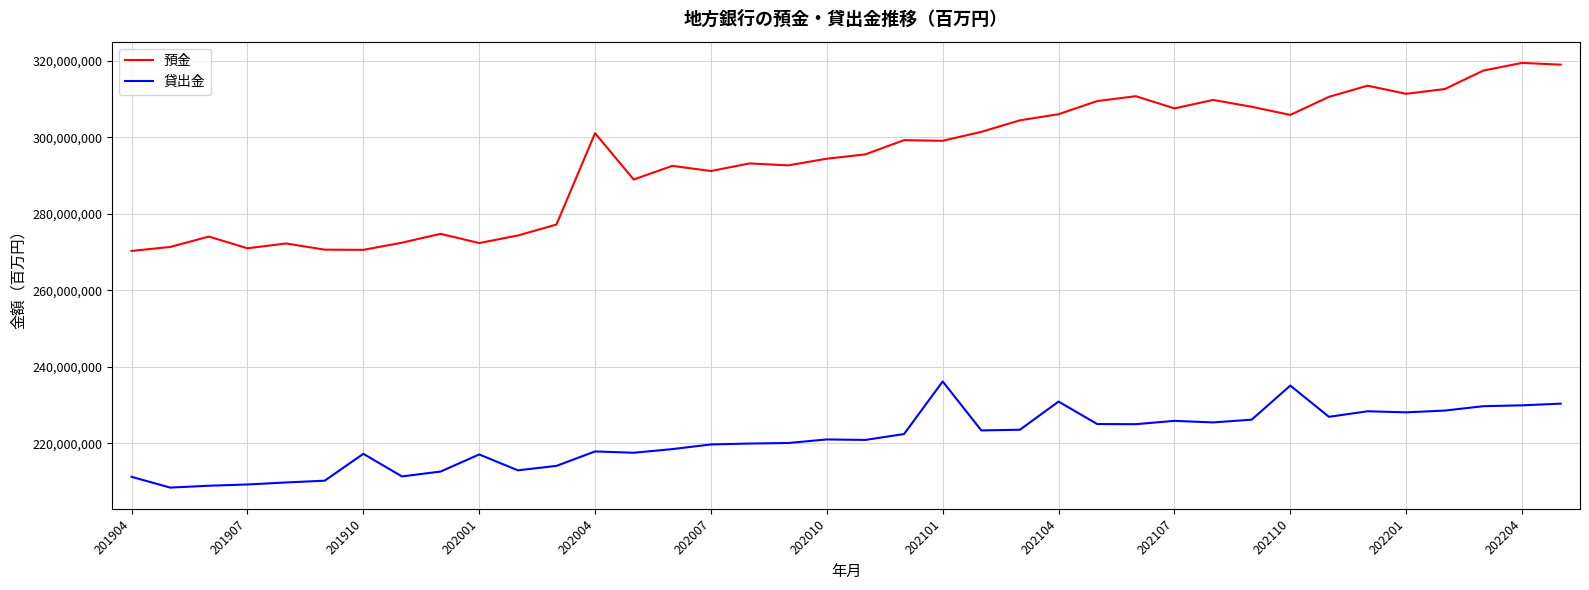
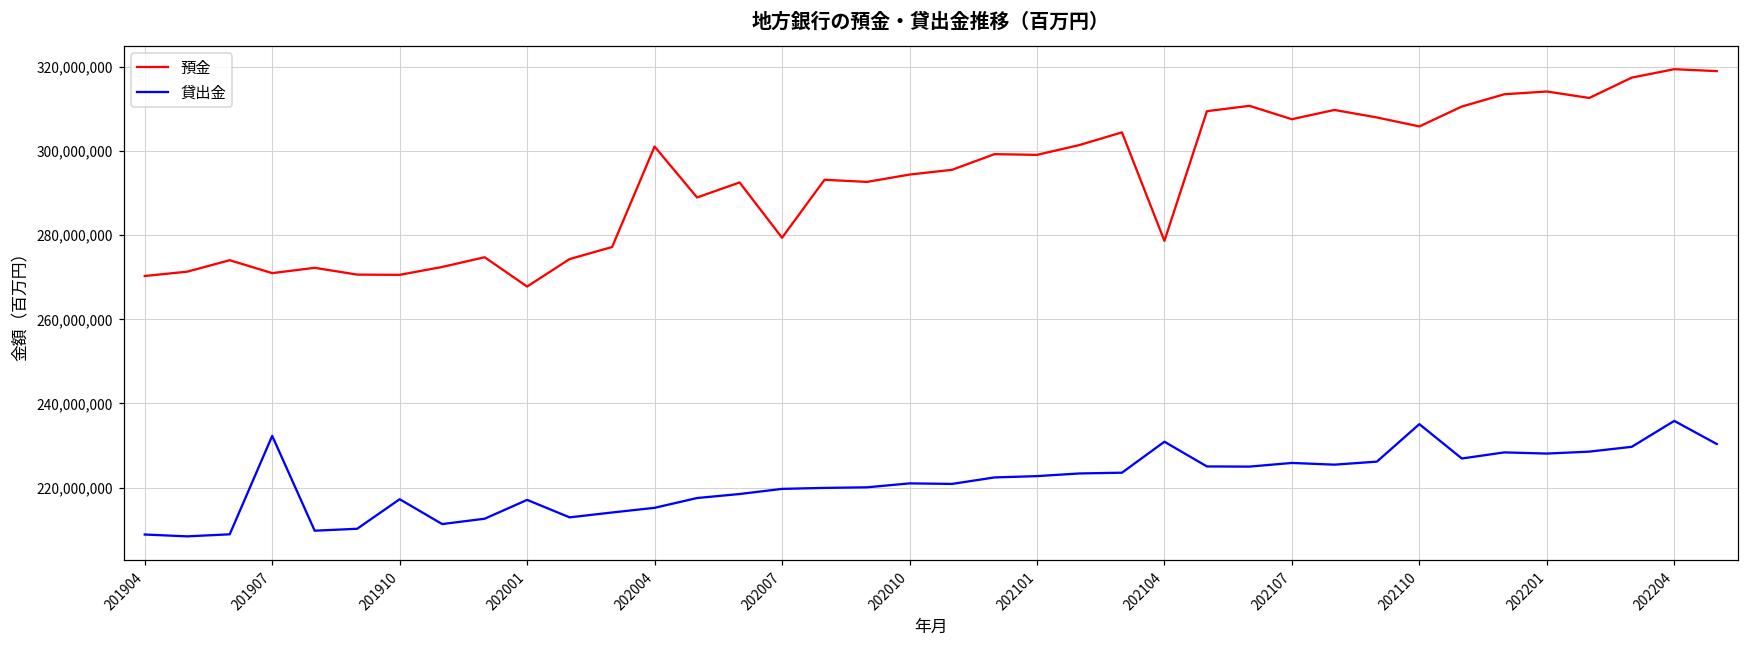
  {
    "預金": {
      "201904": "270,000,000",
      "201907": "271,000,000",
      "201910": "271,000,000",
-     "202001": "272,000,000",
+     "202001": "268,000,000",
      "202004": "301,000,000",
-     "202007": "291,000,000",
+     "202007": "279,000,000",
      "202010": "294,000,000",
      "202101": "299,000,000",
-     "202104": "306,000,000",
+     "202104": "279,000,000",
      "202107": "308,000,000",
      "202110": "306,000,000",
-     "202201": "311,000,000",
+     "202201": "314,000,000",
      "202204": "319,000,000"
    },
    "貸出金": {
-     "201904": "211,000,000",
-     "201907": "209,000,000",
+     "201904": "209,000,000",
+     "201907": "232,000,000",
      "201910": "217,000,000",
      "202001": "217,000,000",
-     "202004": "218,000,000",
+     "202004": "215,000,000",
      "202007": "220,000,000",
      "202010": "221,000,000",
-     "202101": "236,000,000",
+     "202101": "223,000,000",
      "202104": "231,000,000",
      "202107": "226,000,000",
      "202110": "235,000,000",
      "202201": "228,000,000",
-     "202204": "230,000,000"
+     "202204": "236,000,000"
    }
  }
